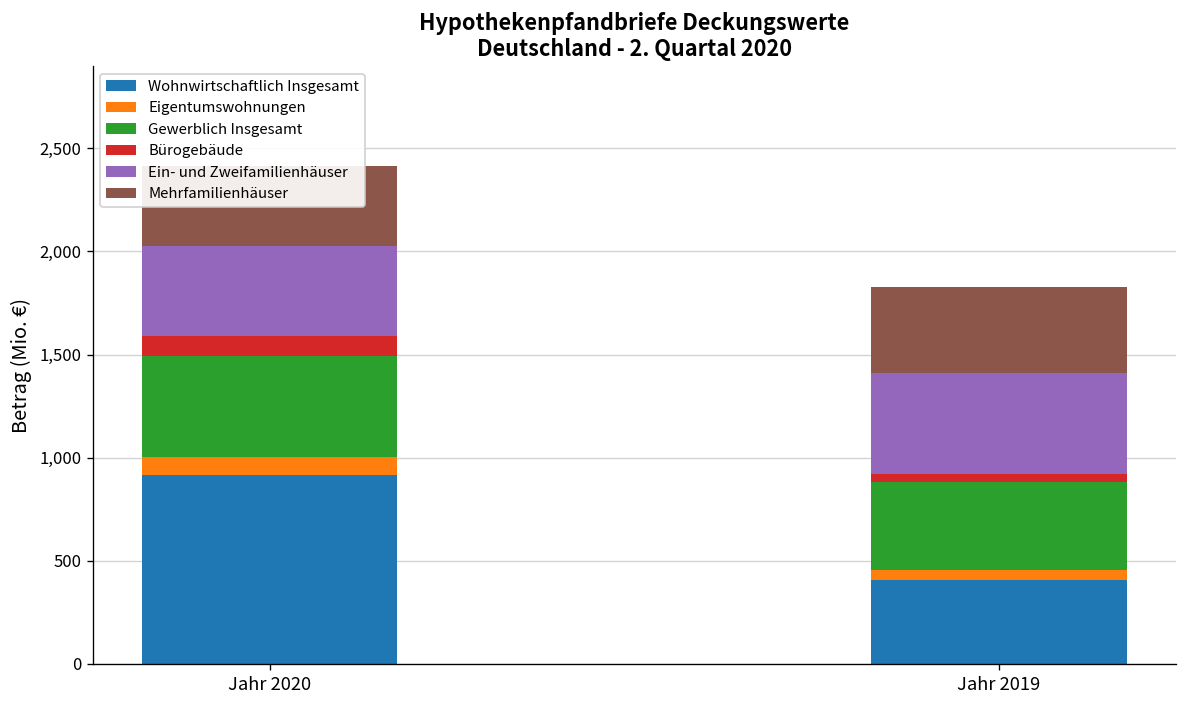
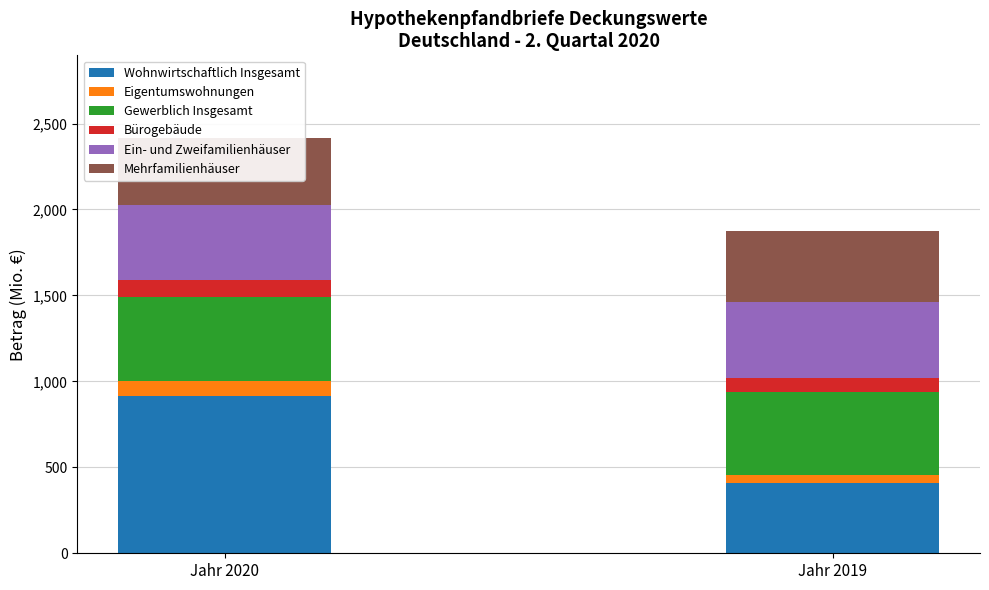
  {
    "Wohnwirtschaftlich Insgesamt": {
      "Jahr 2020": 920,
      "Jahr 2019": 410
    },
    "Eigentumswohnungen": {
      "Jahr 2020": 90,
      "Jahr 2019": 50
    },
    "Gewerblich Insgesamt": {
      "Jahr 2020": 490,
-     "Jahr 2019": 430
+     "Jahr 2019": 480
    },
    "Bürogebäude": {
      "Jahr 2020": 90,
-     "Jahr 2019": 30
+     "Jahr 2019": 80
    },
    "Ein- und Zweifamilienhäuser": {
      "Jahr 2020": 440,
-     "Jahr 2019": 490
+     "Jahr 2019": 440
    },
    "Mehrfamilienhäuser": {
      "Jahr 2019": 410
    }
  }
